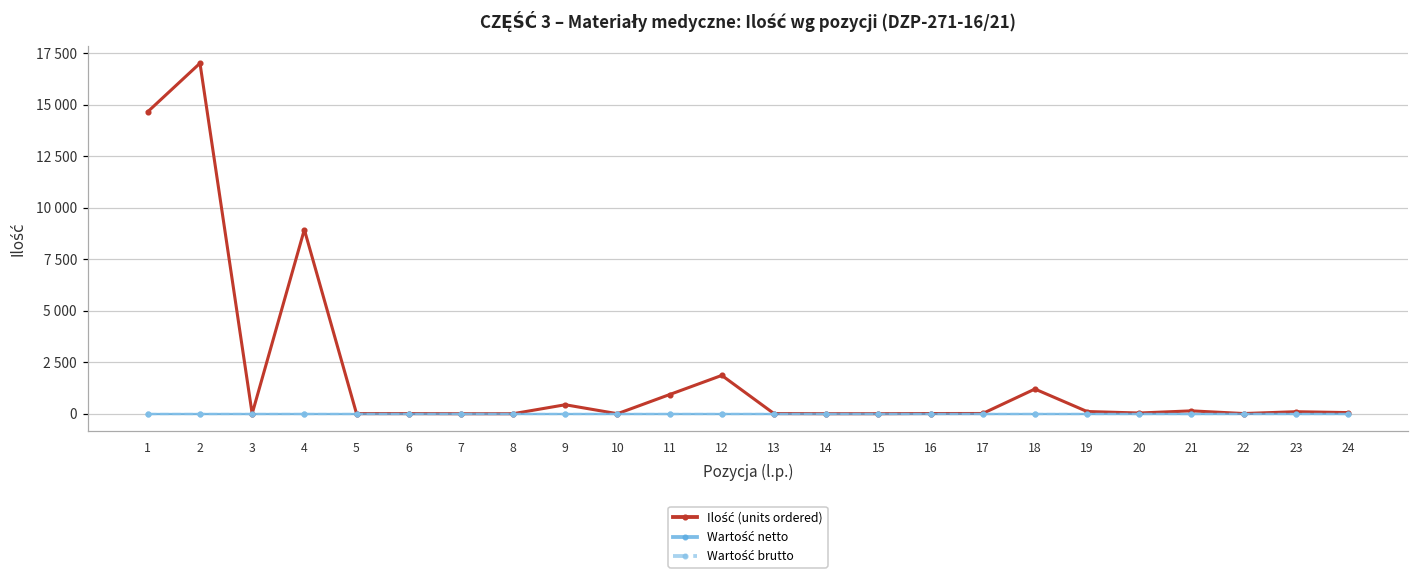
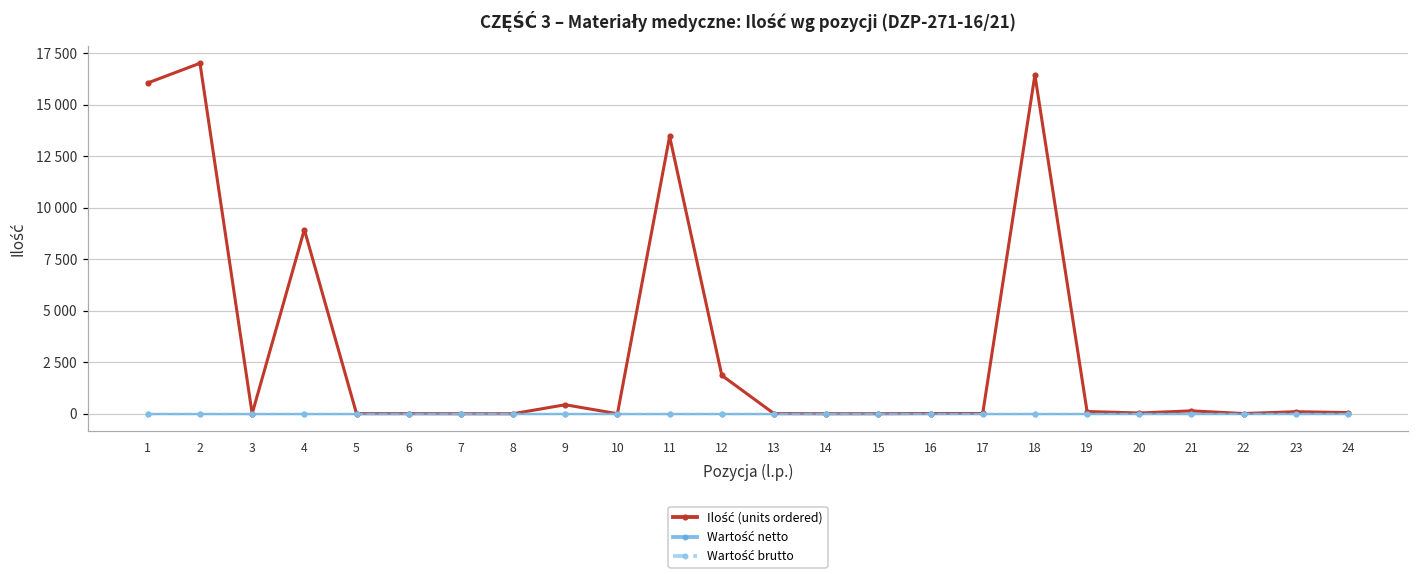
  {
    "Ilość (units ordered)": {
-     "1": 14700,
+     "1": 16100,
      "2": 17000,
      "4": 8900,
      "9": 400,
-     "11": 900,
+     "11": 13500,
      "12": 1900,
-     "18": 1200,
+     "18": 16500,
      "21": 100
    },
    "Wartość brutto": {
      "1": 0,
      "2": 0,
      "4": 0,
      "9": 0,
      "11": 0,
      "12": 0,
      "18": 0,
      "21": 0
    }
  }
